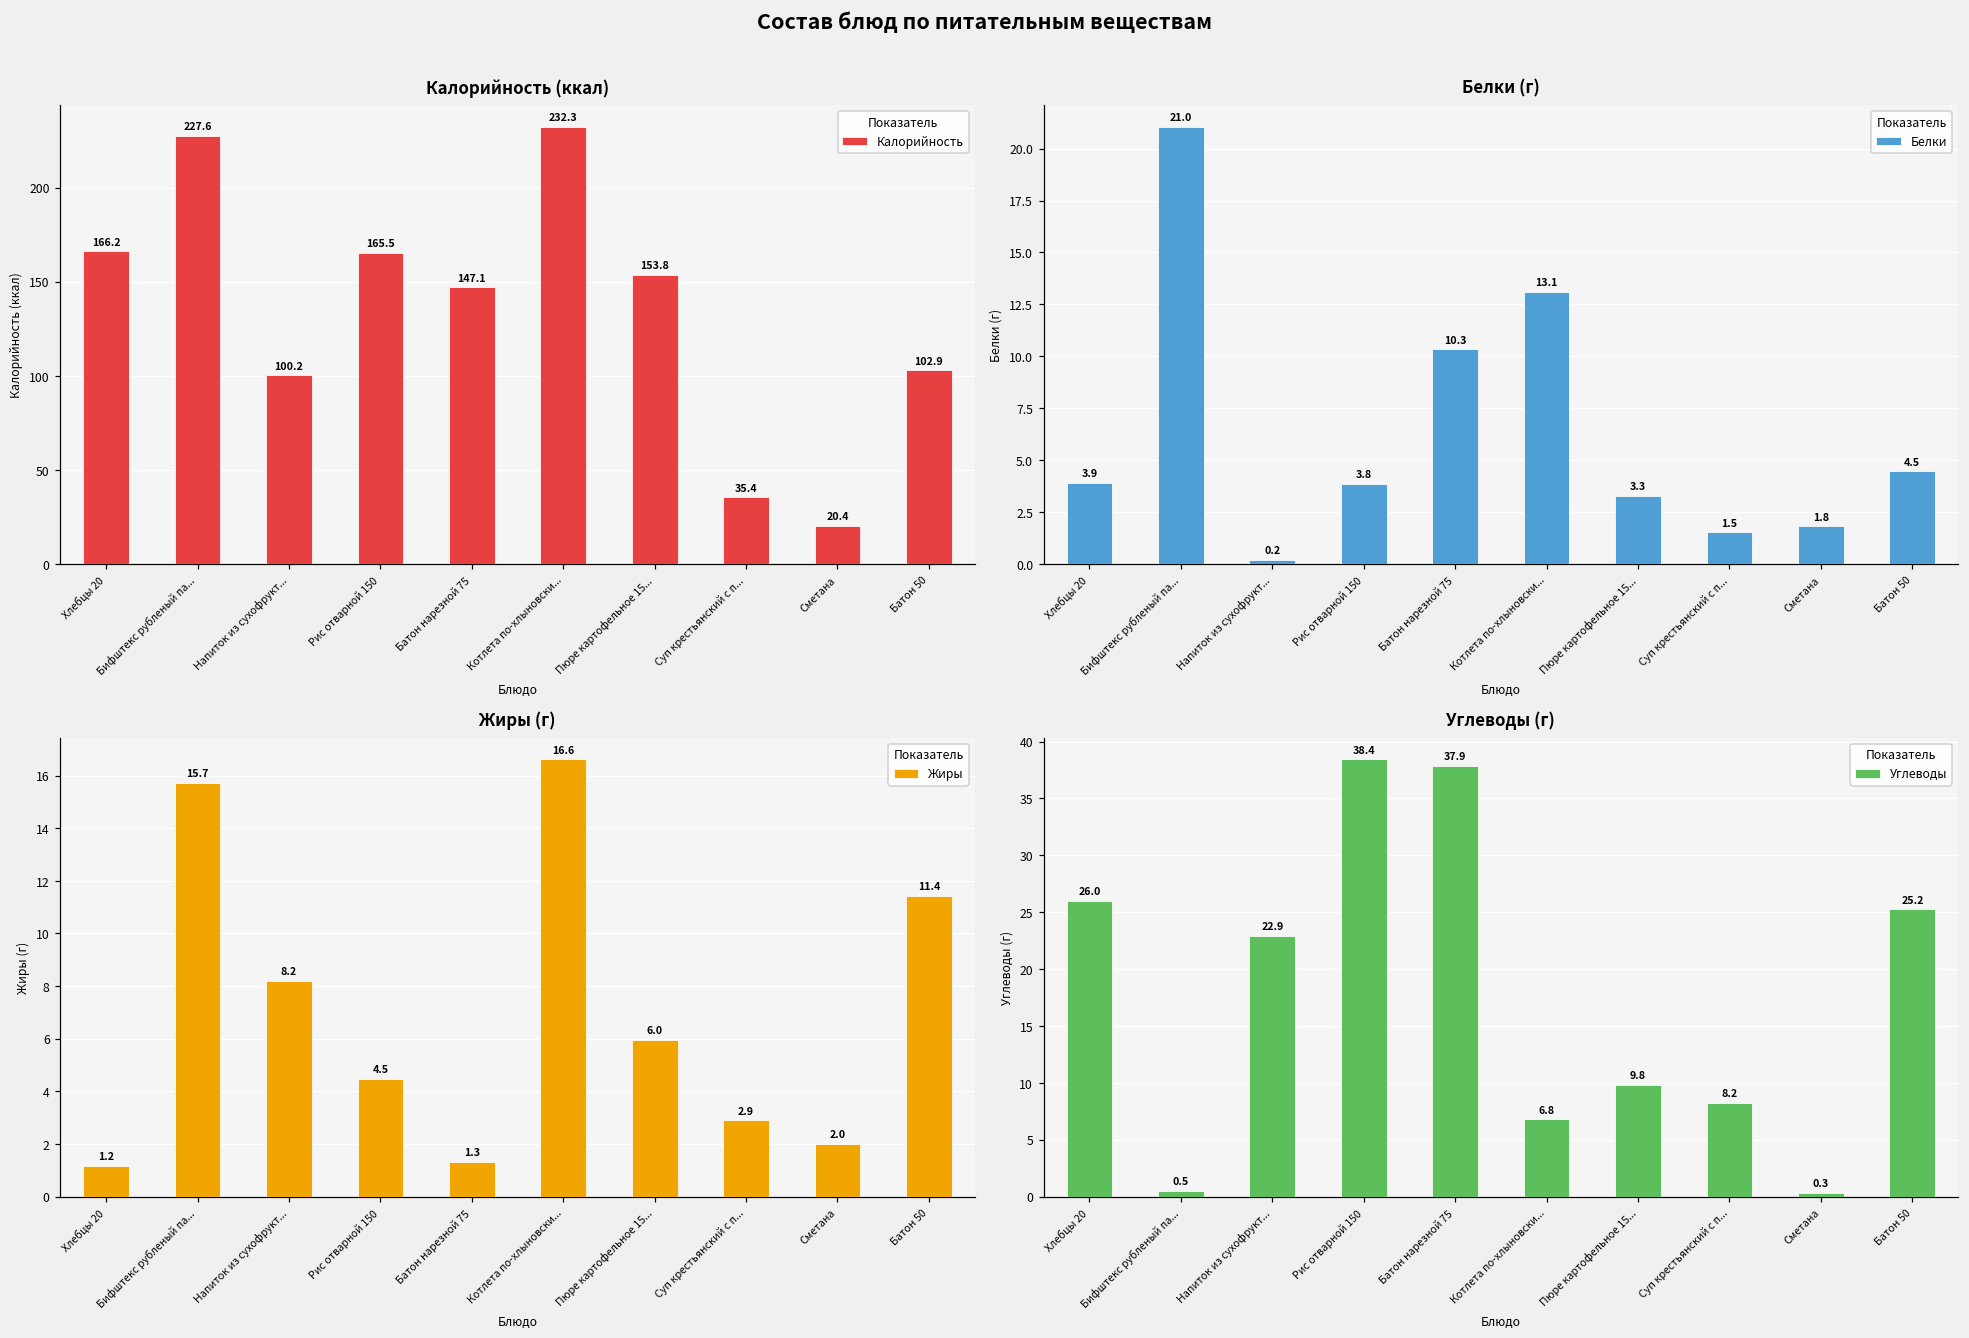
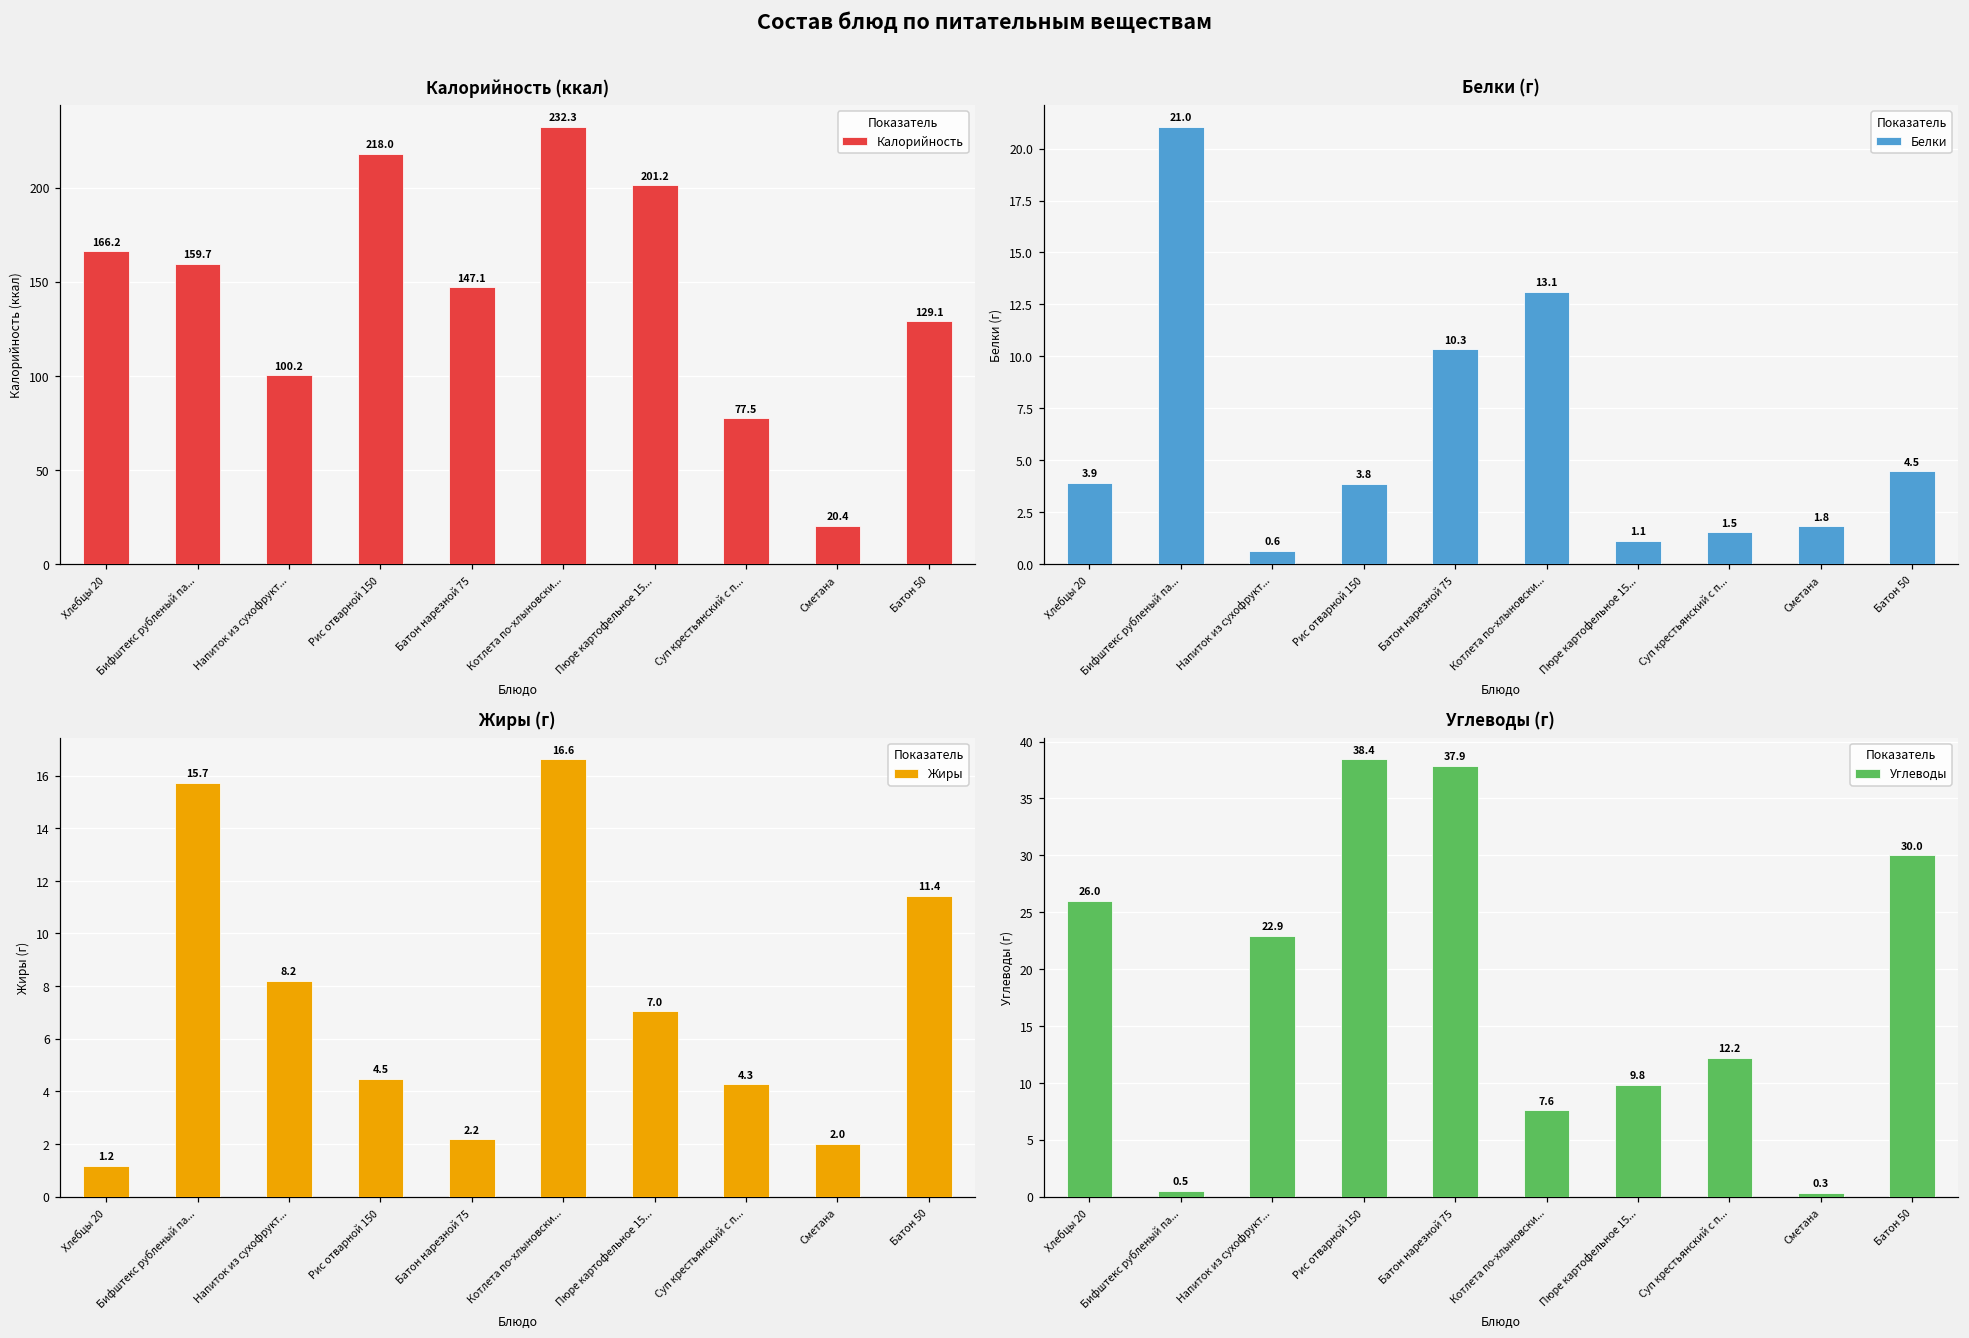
  {
    "Калорийность (ккал)": {
      "Хлебцы 20": 166.2,
-     "Бифштекс рубленый па...": 227.6,
+     "Бифштекс рубленый па...": 159.7,
      "Напиток из сухофрукт...": 100.2,
-     "Рис отварной 150": 165.5,
+     "Рис отварной 150": 218.0,
      "Батон нарезной 75": 147.1,
      "Котлета по-хлыновски...": 232.3,
-     "Пюре картофельное 15...": 153.8,
-     "Суп крестьянский с п...": 35.4,
+     "Пюре картофельное 15...": 201.2,
+     "Суп крестьянский с п...": 77.5,
      "Сметана": 20.4,
-     "Батон 50": 102.9
+     "Батон 50": 129.1
    },
    "Белки (г)": {
      "Хлебцы 20": 3.9,
      "Бифштекс рубленый па...": 21.0,
-     "Напиток из сухофрукт...": 0.2,
+     "Напиток из сухофрукт...": 0.6,
      "Рис отварной 150": 3.8,
      "Батон нарезной 75": 10.3,
      "Котлета по-хлыновски...": 13.1,
-     "Пюре картофельное 15...": 3.3,
+     "Пюре картофельное 15...": 1.1,
      "Суп крестьянский с п...": 1.5,
      "Сметана": 1.8,
      "Батон 50": 4.5
    },
    "Жиры (г)": {
      "Хлебцы 20": 1.2,
      "Бифштекс рубленый па...": 15.7,
      "Напиток из сухофрукт...": 8.2,
      "Рис отварной 150": 4.5,
-     "Батон нарезной 75": 1.3,
+     "Батон нарезной 75": 2.2,
      "Котлета по-хлыновски...": 16.6,
-     "Пюре картофельное 15...": 6.0,
-     "Суп крестьянский с п...": 2.9,
+     "Пюре картофельное 15...": 7.0,
+     "Суп крестьянский с п...": 4.3,
      "Сметана": 2.0,
      "Батон 50": 11.4
    },
    "Углеводы (г)": {
      "Хлебцы 20": 26.0,
      "Бифштекс рубленый па...": 0.5,
      "Напиток из сухофрукт...": 22.9,
      "Рис отварной 150": 38.4,
      "Батон нарезной 75": 37.9,
-     "Котлета по-хлыновски...": 6.8,
+     "Котлета по-хлыновски...": 7.6,
      "Пюре картофельное 15...": 9.8,
-     "Суп крестьянский с п...": 8.2,
+     "Суп крестьянский с п...": 12.2,
      "Сметана": 0.3,
-     "Батон 50": 25.2
+     "Батон 50": 30.0
    }
  }
